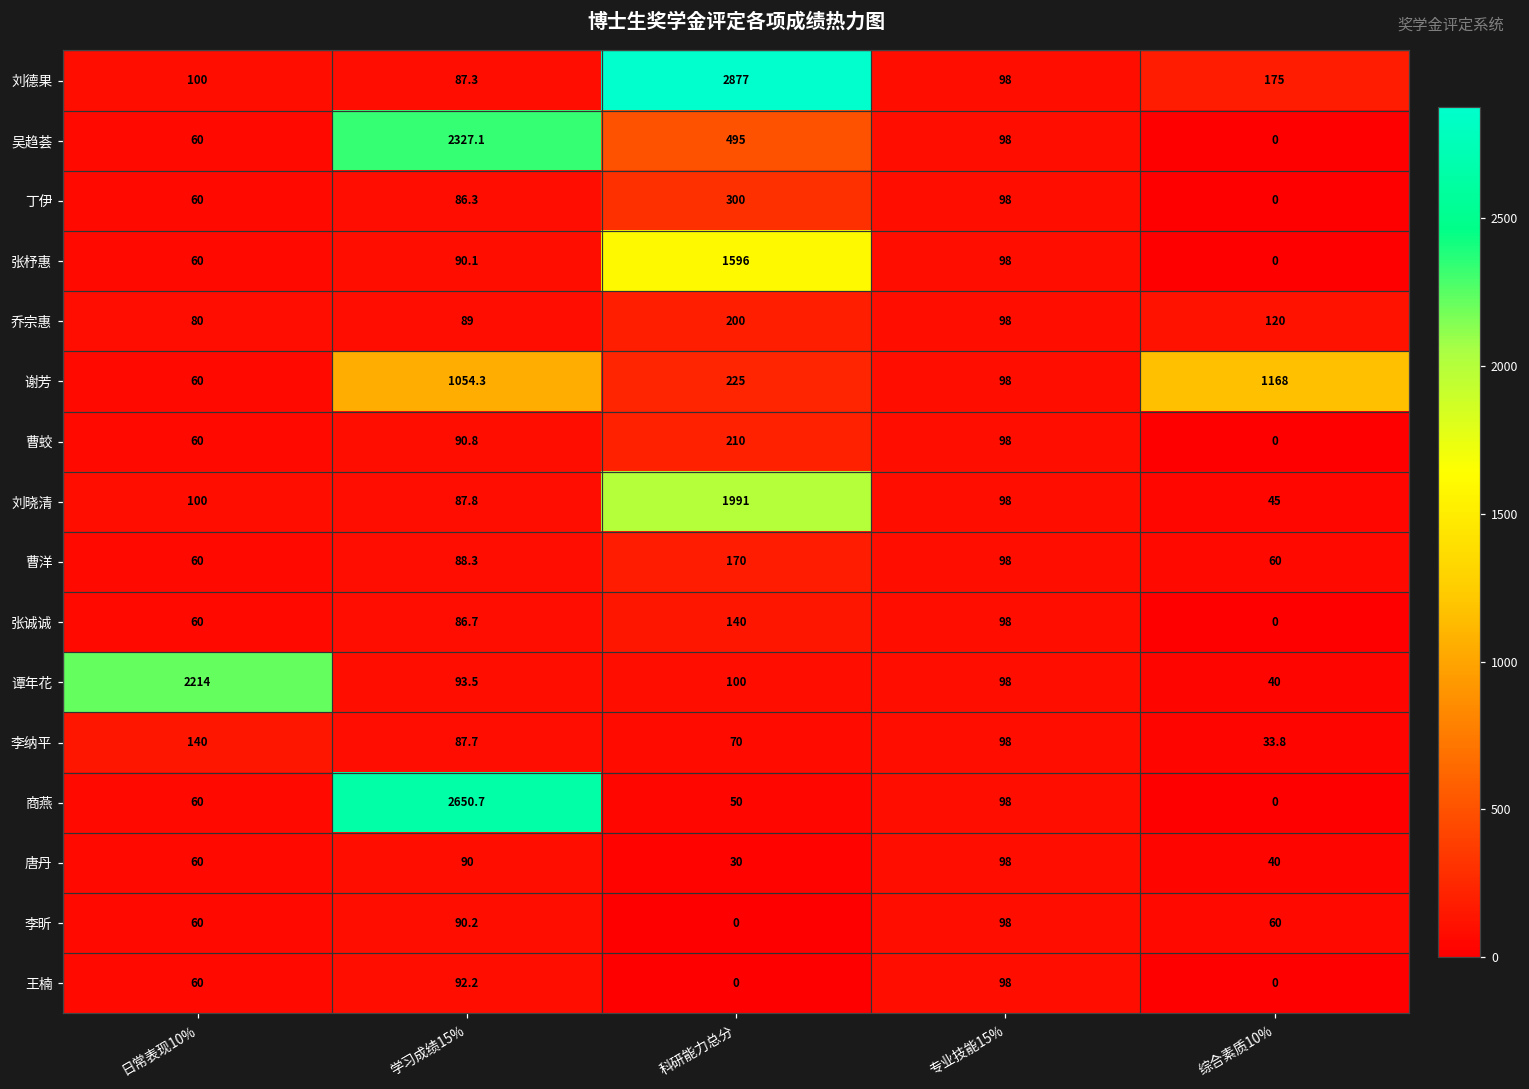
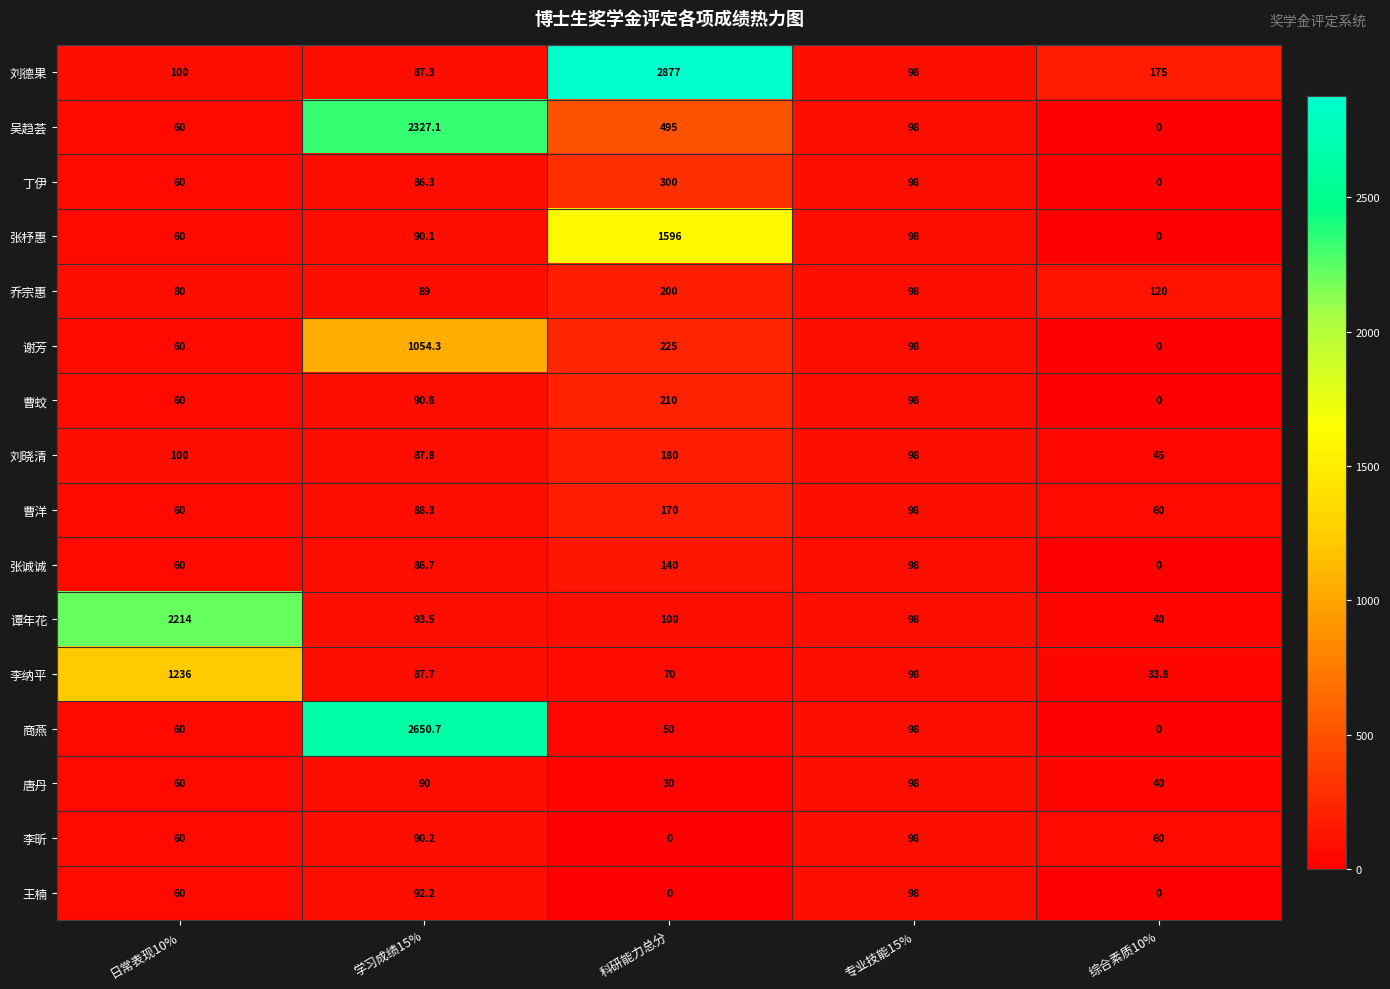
  {
    "刘德果": {
      "日常表现10%": 100,
      "学习成绩15%": 87.3,
      "科研能力总分": 2877,
      "专业技能15%": 98,
      "综合素质10%": 175
    },
    "吴趋荟": {
      "日常表现10%": 60,
      "学习成绩15%": 2327.1,
      "科研能力总分": 495,
      "专业技能15%": 98,
      "综合素质10%": 0
    },
    "丁伊": {
      "日常表现10%": 60,
      "学习成绩15%": 86.3,
      "科研能力总分": 300,
      "专业技能15%": 98,
      "综合素质10%": 0
    },
    "张杼惠": {
      "日常表现10%": 60,
      "学习成绩15%": 90.1,
      "科研能力总分": 1596,
      "专业技能15%": 98,
      "综合素质10%": 0
    },
    "乔宗惠": {
      "日常表现10%": 80,
      "学习成绩15%": 89,
      "科研能力总分": 200,
      "专业技能15%": 98,
      "综合素质10%": 120
    },
    "谢芳": {
      "日常表现10%": 60,
      "学习成绩15%": 1054.3,
      "科研能力总分": 225,
      "专业技能15%": 98,
-     "综合素质10%": 1168
+     "综合素质10%": 0
    },
    "曹蛟": {
      "日常表现10%": 60,
      "学习成绩15%": 90.8,
      "科研能力总分": 210,
      "专业技能15%": 98,
      "综合素质10%": 0
    },
    "刘晓清": {
      "日常表现10%": 100,
      "学习成绩15%": 87.8,
-     "科研能力总分": 1991,
+     "科研能力总分": 180,
      "专业技能15%": 98,
      "综合素质10%": 45
    },
    "曹洋": {
      "日常表现10%": 60,
      "学习成绩15%": 88.3,
      "科研能力总分": 170,
      "专业技能15%": 98,
      "综合素质10%": 60
    },
    "张诚诚": {
      "日常表现10%": 60,
      "学习成绩15%": 86.7,
      "科研能力总分": 140,
      "专业技能15%": 98,
      "综合素质10%": 0
    },
    "谭年花": {
      "日常表现10%": 2214,
      "学习成绩15%": 93.5,
      "科研能力总分": 100,
      "专业技能15%": 98,
      "综合素质10%": 40
    },
    "李纳平": {
-     "日常表现10%": 140,
+     "日常表现10%": 1236,
      "学习成绩15%": 87.7,
      "科研能力总分": 70,
      "专业技能15%": 98,
      "综合素质10%": 33.8
    },
    "商燕": {
      "日常表现10%": 60,
      "学习成绩15%": 2650.7,
      "科研能力总分": 50,
      "专业技能15%": 98,
      "综合素质10%": 0
    },
    "唐丹": {
      "日常表现10%": 60,
      "学习成绩15%": 90,
      "科研能力总分": 30,
      "专业技能15%": 98,
      "综合素质10%": 40
    },
    "李昕": {
      "日常表现10%": 60,
      "学习成绩15%": 90.2,
      "科研能力总分": 0,
      "专业技能15%": 98,
      "综合素质10%": 60
    },
    "王楠": {
      "日常表现10%": 60,
      "学习成绩15%": 92.2,
      "科研能力总分": 0,
      "专业技能15%": 98,
      "综合素质10%": 0
    }
  }
